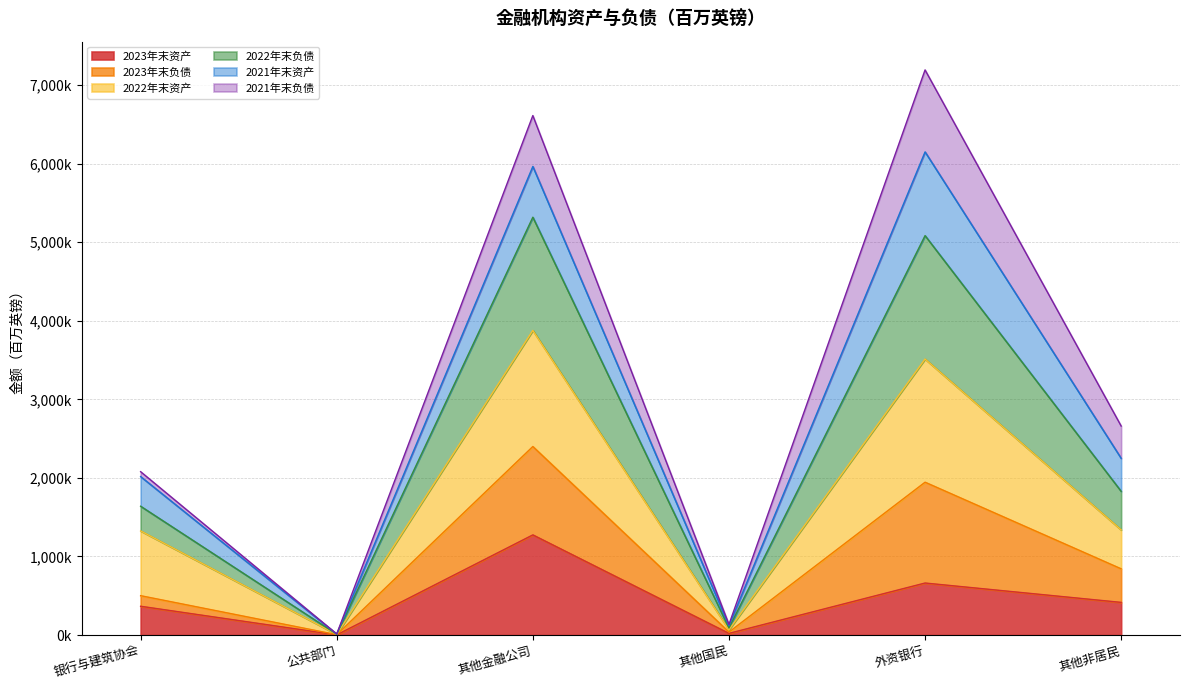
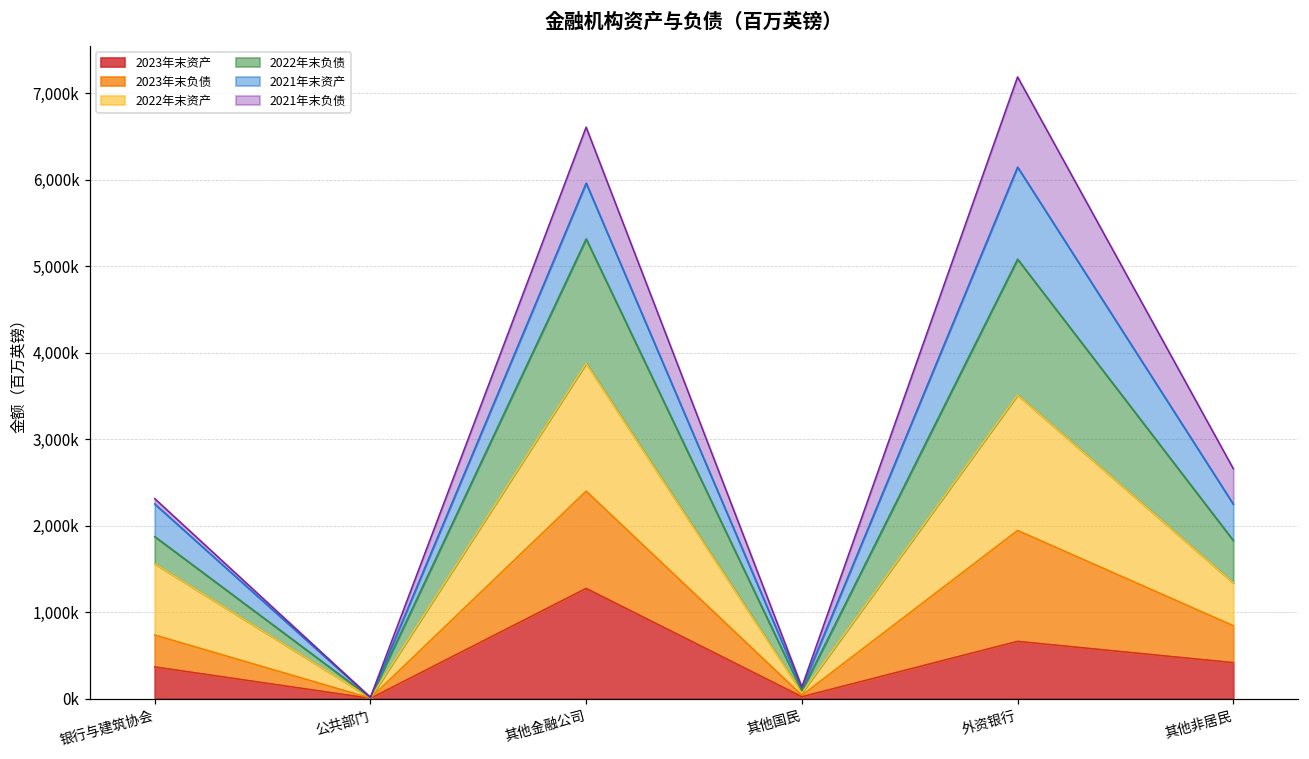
  {
    "2023年末资产": {
      "银行与建筑协会": "400,000",
      "其他金融公司": "1,300,000",
      "外资银行": "700,000",
      "其他非居民": "400,000"
    },
    "2023年末负债": {
-     "银行与建筑协会": "100,000",
+     "银行与建筑协会": "400,000",
      "其他金融公司": "1,100,000",
      "外资银行": "1,300,000",
      "其他非居民": "400,000"
    },
    "2022年末资产": {
      "银行与建筑协会": "800,000",
      "其他金融公司": "1,500,000",
      "外资银行": "1,600,000",
      "其他非居民": "500,000"
    },
    "2022年末负债": {
      "银行与建筑协会": "300,000",
      "其他金融公司": "1,400,000",
      "外资银行": "1,600,000",
      "其他非居民": "500,000"
    },
    "2021年末资产": {
      "银行与建筑协会": "400,000",
      "其他金融公司": "600,000",
      "外资银行": "1,100,000",
      "其他非居民": "400,000"
    },
    "2021年末负债": {
      "银行与建筑协会": "100,000",
      "其他金融公司": "600,000",
      "外资银行": "1,000,000",
      "其他非居民": "400,000"
    }
  }
